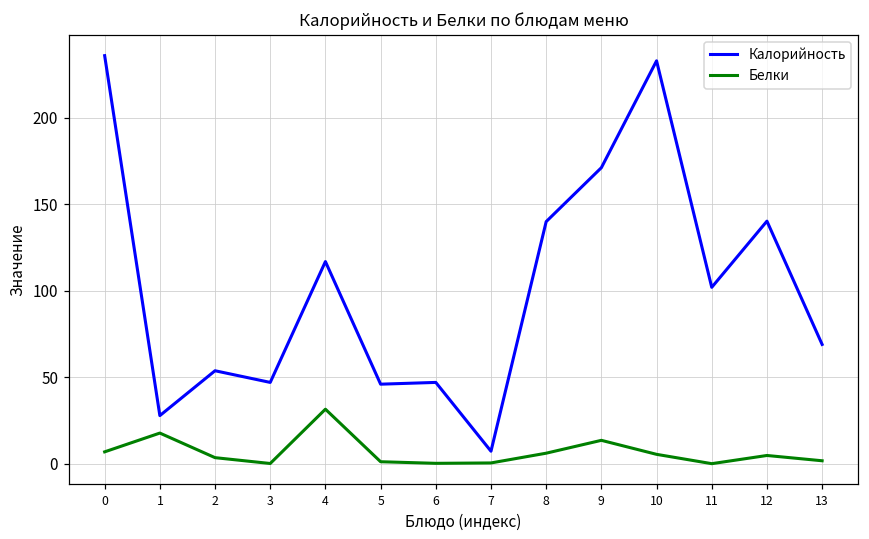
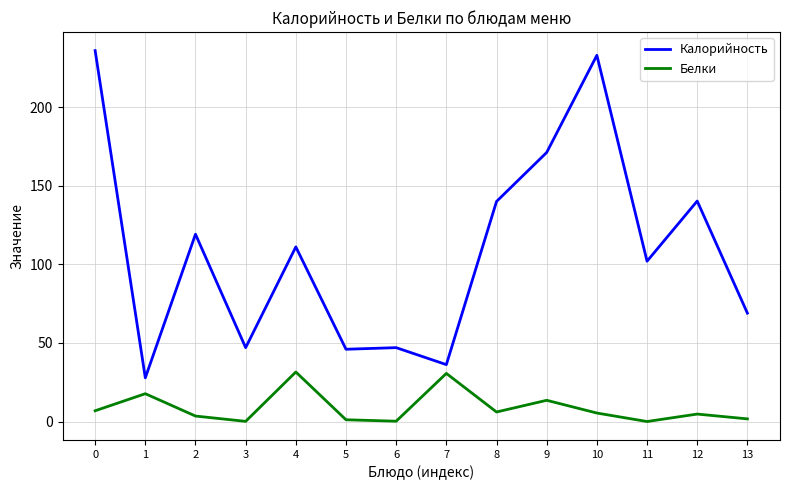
  {
    "Калорийность": {
      "0": 236,
      "1": 28,
-     "2": 54,
+     "2": 119,
      "3": 47,
-     "4": 117,
+     "4": 111,
      "5": 46,
      "6": 47,
-     "7": 7,
+     "7": 36,
      "8": 140,
      "9": 171,
      "10": 233,
      "11": 102,
      "12": 140,
      "13": 69
    },
    "Белки": {
      "0": 7,
      "1": 18,
      "2": 3,
      "3": 0,
      "4": 32,
      "5": 1,
      "6": 0,
-     "7": 0,
+     "7": 31,
      "8": 6,
      "9": 14,
      "10": 5,
      "11": 0,
      "12": 5,
      "13": 2
    }
  }
